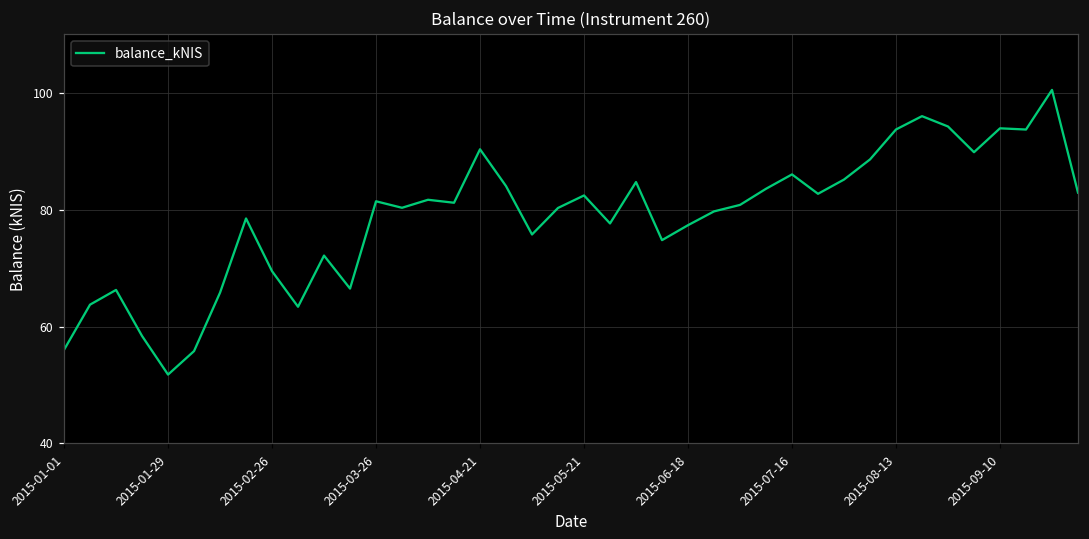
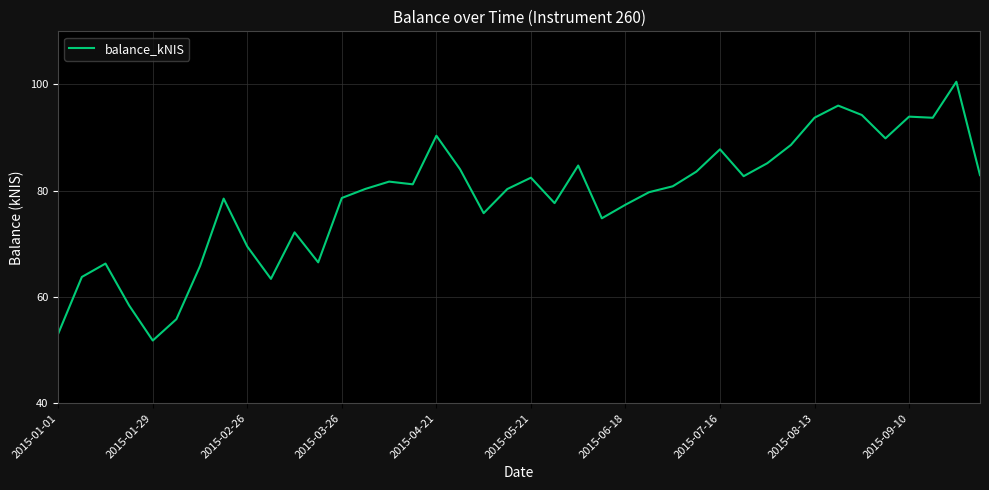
  {
-   "2015-01-01": 56,
+   "2015-01-01": 53,
    "2015-01-29": 52,
    "2015-02-26": 69,
-   "2015-03-26": 81,
+   "2015-03-26": 79,
    "2015-04-21": 90,
    "2015-05-21": 82,
    "2015-06-18": 77,
-   "2015-07-16": 86,
+   "2015-07-16": 88,
    "2015-08-13": 94,
    "2015-09-10": 94
  }
